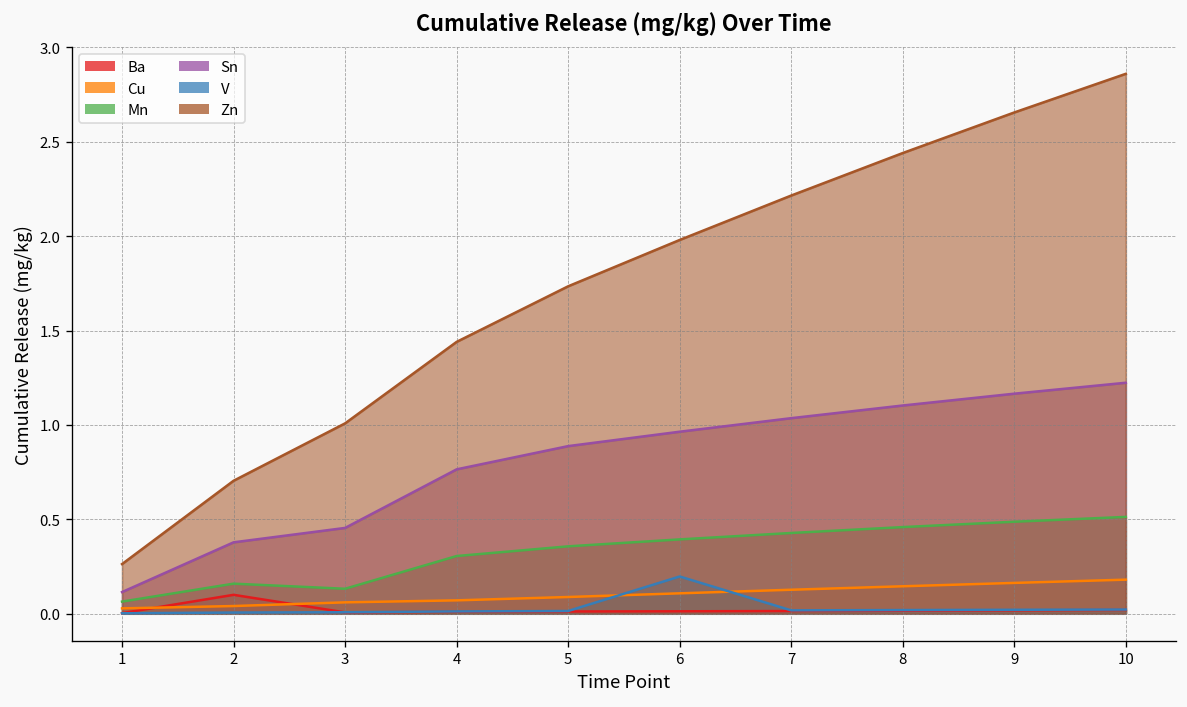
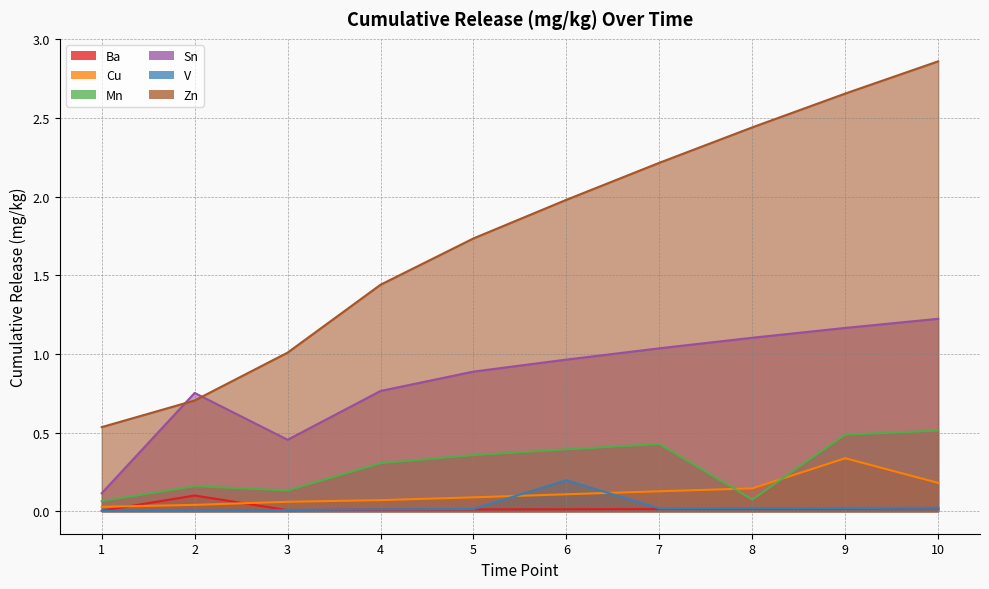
  {
    "Ba": {
      "2": 0.10,
      "6": 0.01
    },
    "Cu": {
      "1": 0.03,
      "2": 0.04,
      "3": 0.06,
      "4": 0.07,
      "5": 0.09,
      "6": 0.11,
      "7": 0.13,
      "8": 0.15,
-     "9": 0.16,
+     "9": 0.34,
      "10": 0.18
    },
    "Mn": {
      "1": 0.06,
      "2": 0.16,
      "3": 0.13,
      "4": 0.31,
      "5": 0.36,
      "6": 0.39,
      "7": 0.43,
-     "8": 0.46,
+     "8": 0.07,
      "9": 0.49,
      "10": 0.51
    },
    "Sn": {
      "1": 0.11,
-     "2": 0.38,
+     "2": 0.75,
      "3": 0.45,
      "4": 0.76,
      "5": 0.89,
      "6": 0.96,
      "7": 1.04,
      "8": 1.10,
      "9": 1.17,
      "10": 1.22
    },
    "V": {
      "2": 0.01,
      "6": 0.20
    },
    "Zn": {
-     "1": 0.26,
+     "1": 0.53,
      "2": 0.70,
      "3": 1.01,
      "4": 1.44,
      "5": 1.73,
      "6": 1.98,
      "7": 2.22,
      "8": 2.44,
      "9": 2.66,
      "10": 2.86
    }
  }
